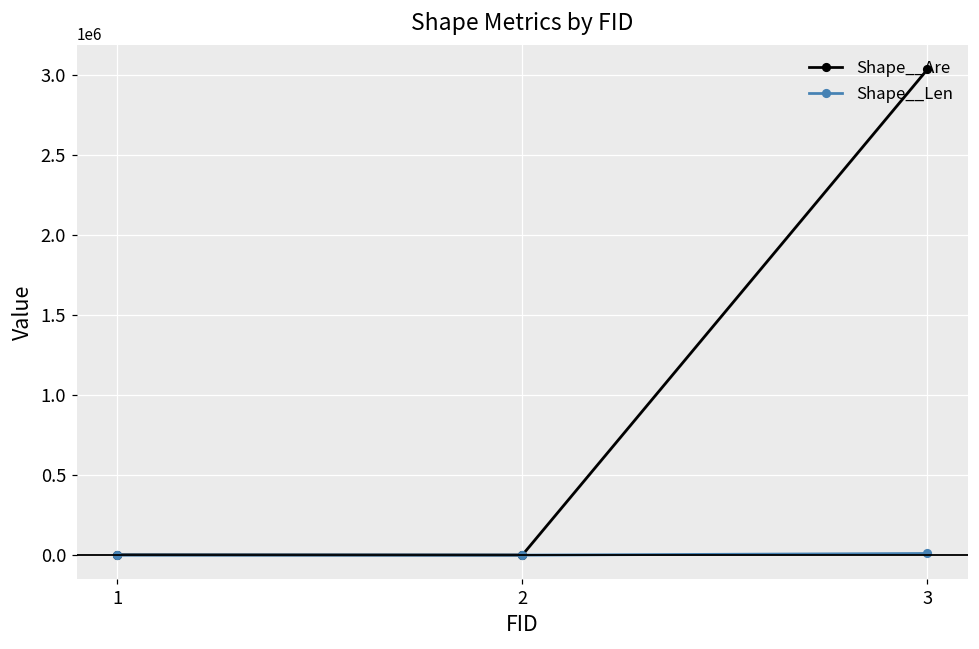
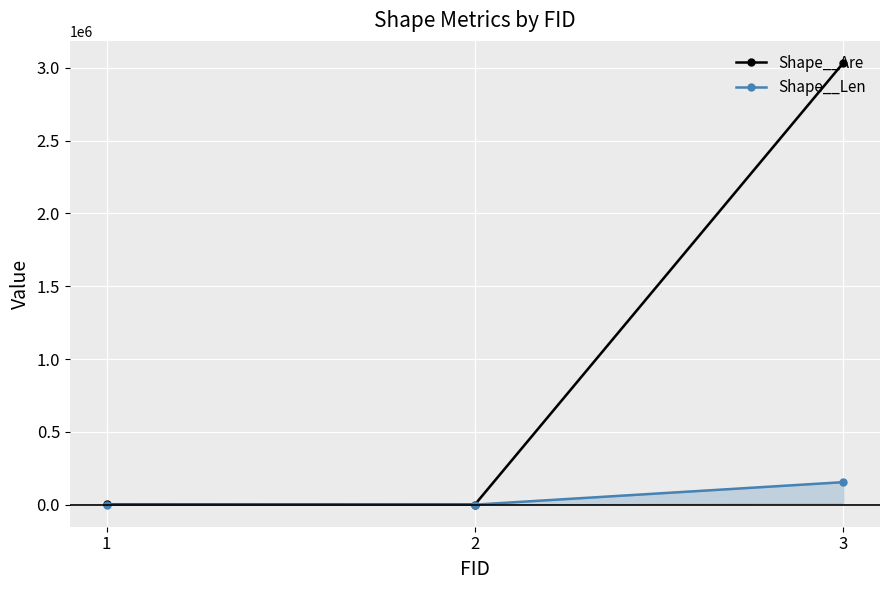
  {
    "Shape__Are": {
      "3": 3030000
    },
    "Shape__Len": {
-     "3": 10000
+     "3": 150000
    }
  }
